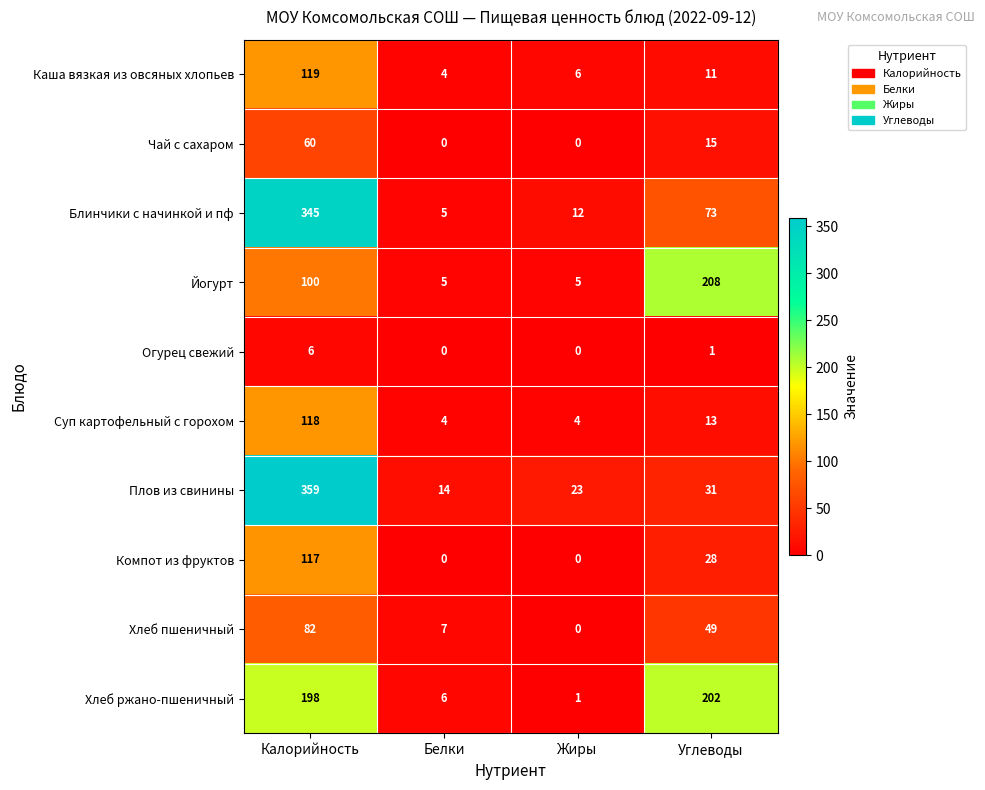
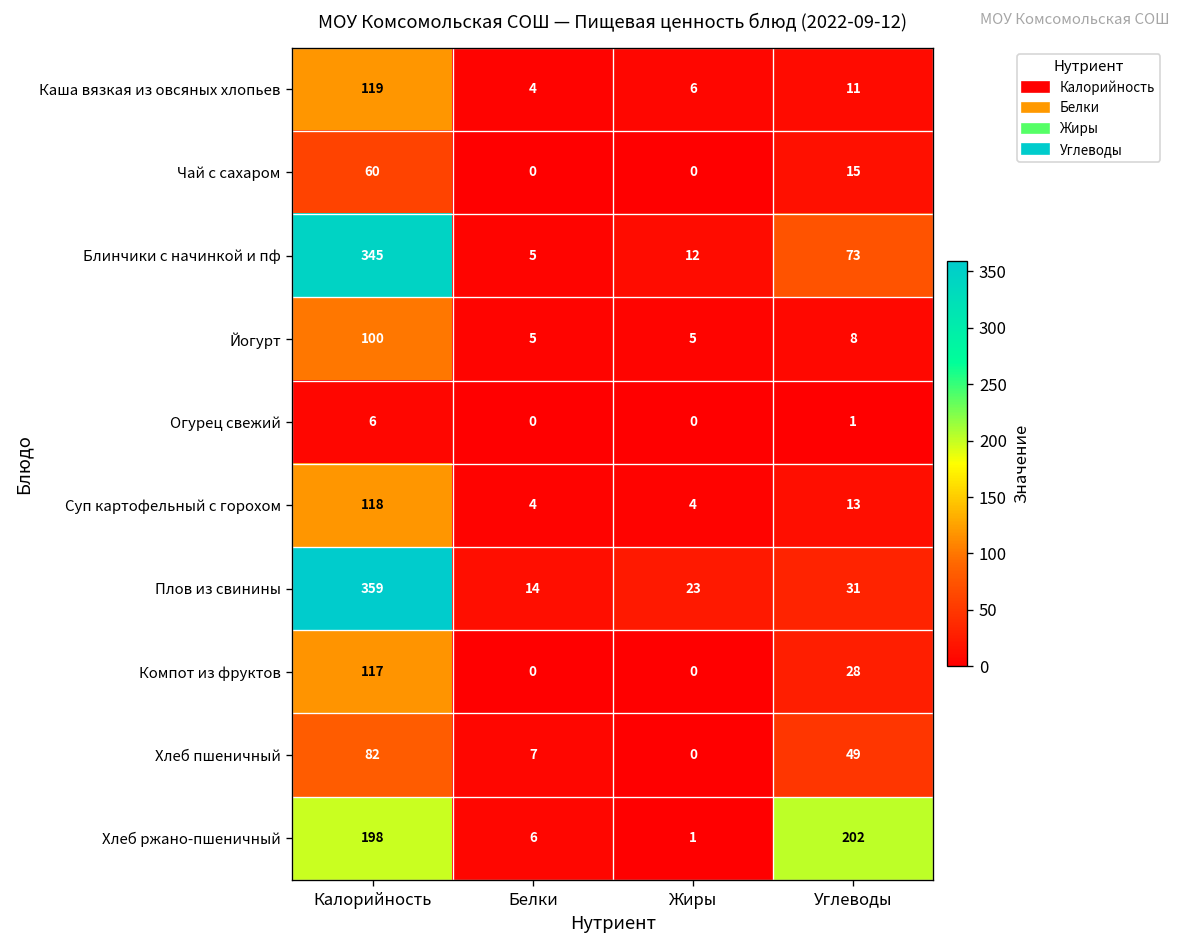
  {
    "Каша вязкая из овсяных хлопьев": {
      "Калорийность": 119,
      "Белки": 4,
      "Жиры": 6,
      "Углеводы": 11
    },
    "Чай с сахаром": {
      "Калорийность": 60,
      "Белки": 0,
      "Жиры": 0,
      "Углеводы": 15
    },
    "Блинчики с начинкой и пф": {
      "Калорийность": 345,
      "Белки": 5,
      "Жиры": 12,
      "Углеводы": 73
    },
    "Йогурт": {
      "Калорийность": 100,
      "Белки": 5,
      "Жиры": 5,
-     "Углеводы": 208
+     "Углеводы": 8
    },
    "Огурец свежий": {
      "Калорийность": 6,
      "Белки": 0,
      "Жиры": 0,
      "Углеводы": 1
    },
    "Суп картофельный с горохом": {
      "Калорийность": 118,
      "Белки": 4,
      "Жиры": 4,
      "Углеводы": 13
    },
    "Плов из свинины": {
      "Калорийность": 359,
      "Белки": 14,
      "Жиры": 23,
      "Углеводы": 31
    },
    "Компот из фруктов": {
      "Калорийность": 117,
      "Белки": 0,
      "Жиры": 0,
      "Углеводы": 28
    },
    "Хлеб пшеничный": {
      "Калорийность": 82,
      "Белки": 7,
      "Жиры": 0,
      "Углеводы": 49
    },
    "Хлеб ржано-пшеничный": {
      "Калорийность": 198,
      "Белки": 6,
      "Жиры": 1,
      "Углеводы": 202
    }
  }
